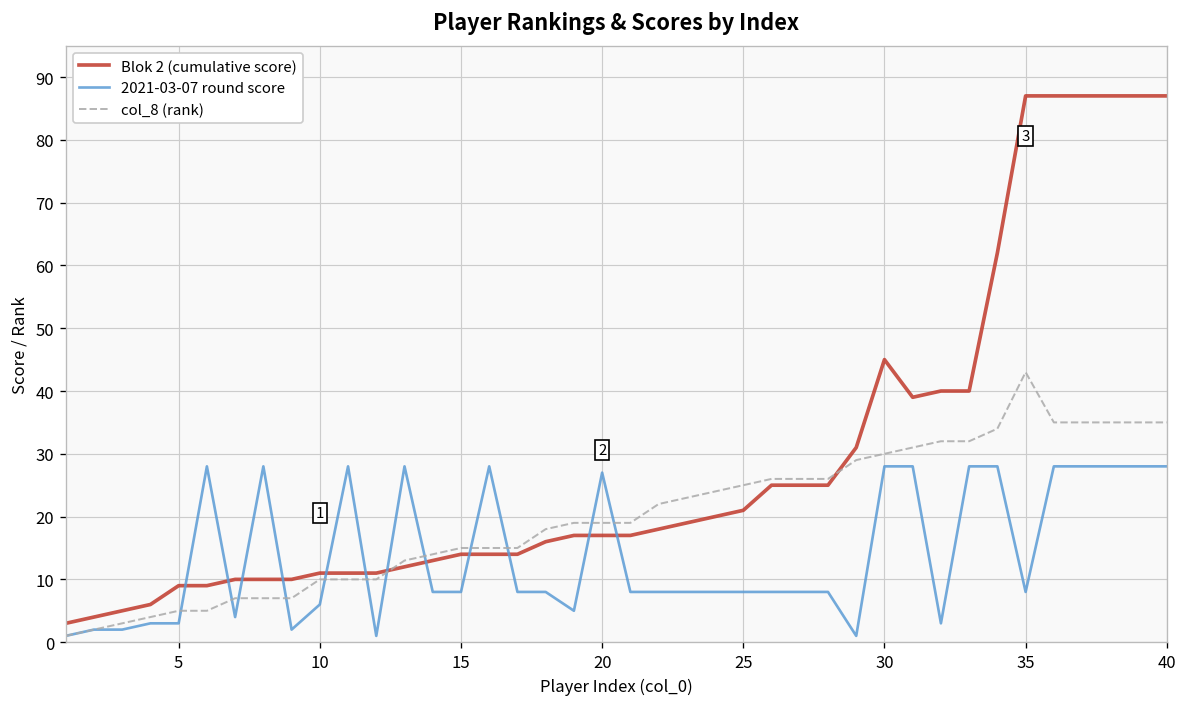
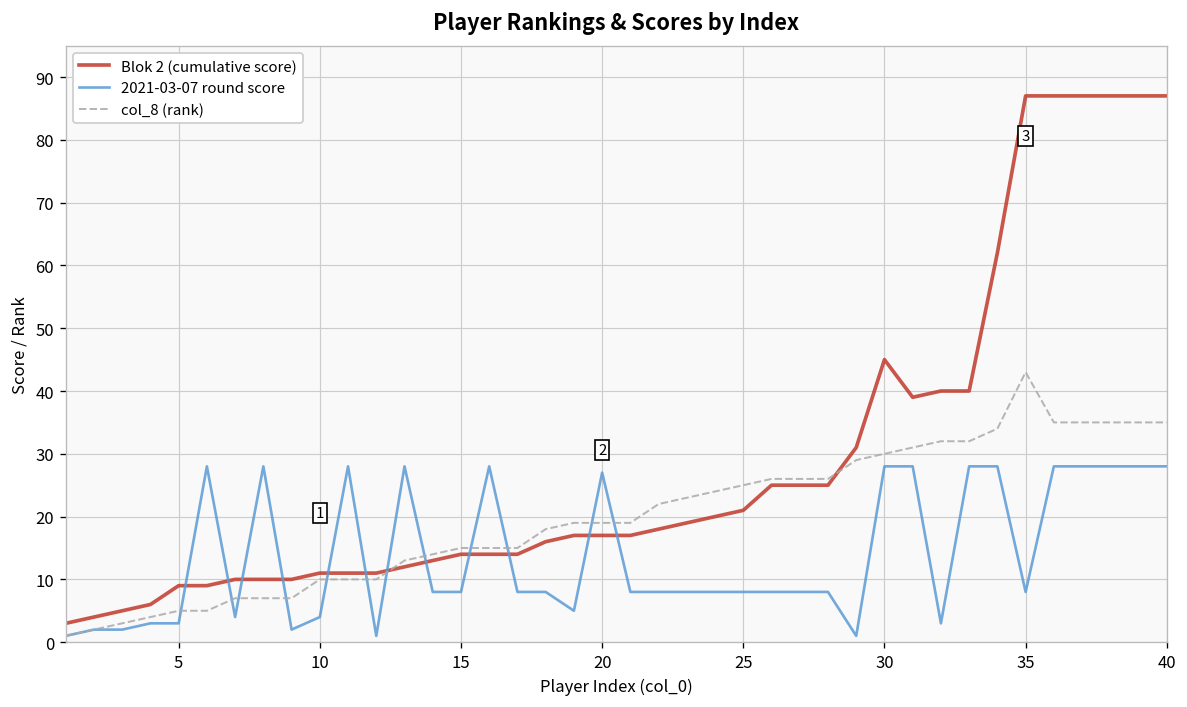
  {
    "Blok 2 (cumulative score)": {
      "5": 9,
      "10": 11,
      "15": 14,
      "20": 17,
      "25": 21,
      "30": 45,
      "35": 87,
      "40": 87
    },
    "2021-03-07 round score": {
      "5": 3,
-     "10": 6,
+     "10": 4,
      "15": 8,
      "25": 8,
      "30": 28,
      "35": 8,
      "40": 28
    },
    "col_8 (rank)": {
      "5": 5,
      "10": 10,
      "15": 15,
      "20": 19,
      "25": 25,
      "30": 30,
      "35": 43,
      "40": 35
    }
  }
